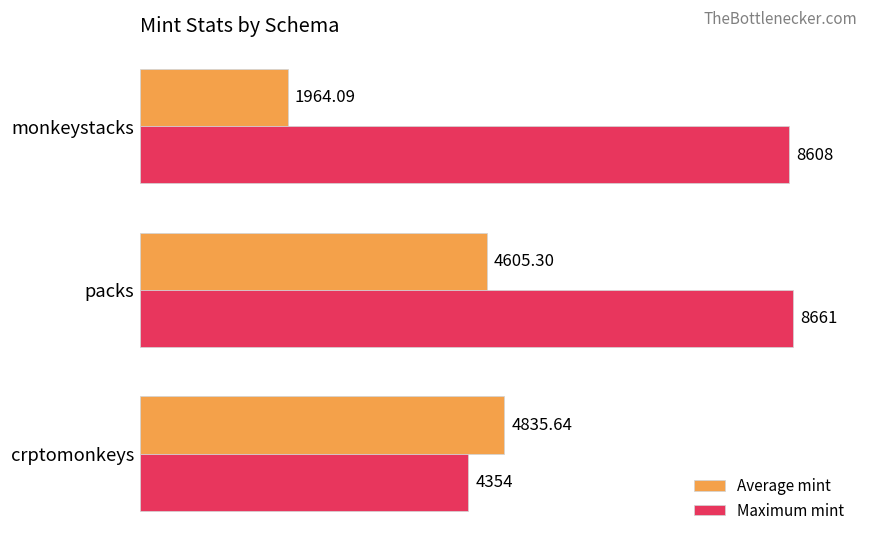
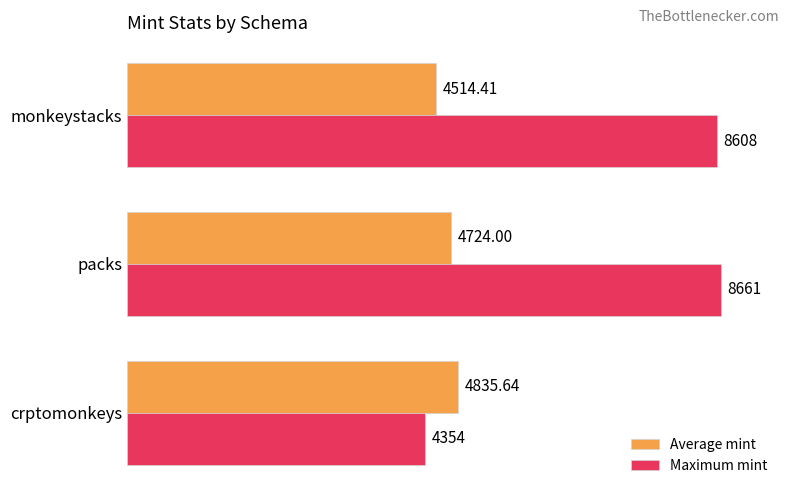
  {
    "Average mint": {
-     "monkeystacks": 1964.09,
-     "packs": 4605.30,
+     "monkeystacks": 4514.41,
+     "packs": 4724.00,
      "crptomonkeys": 4835.64
    },
    "Maximum mint": {
      "monkeystacks": 8608,
      "packs": 8661,
      "crptomonkeys": 4354
    }
  }
